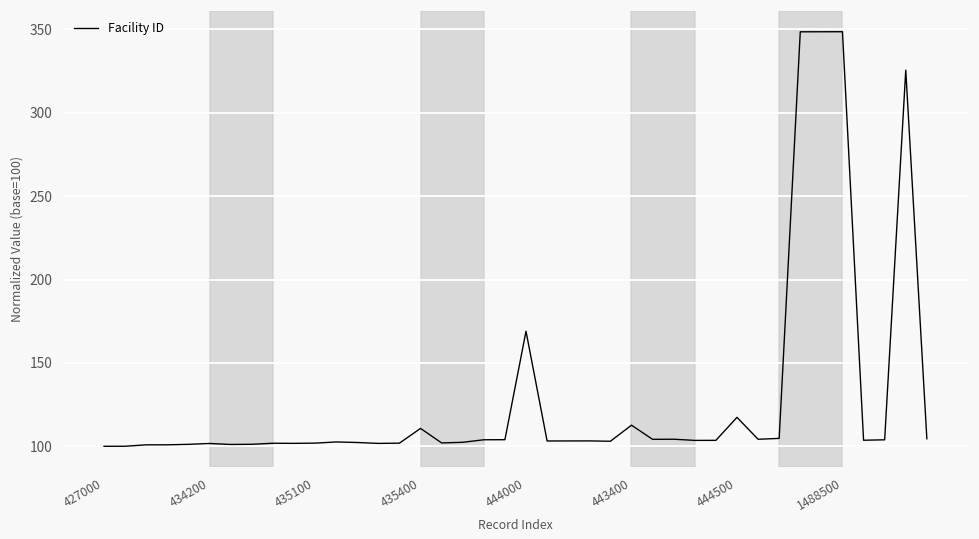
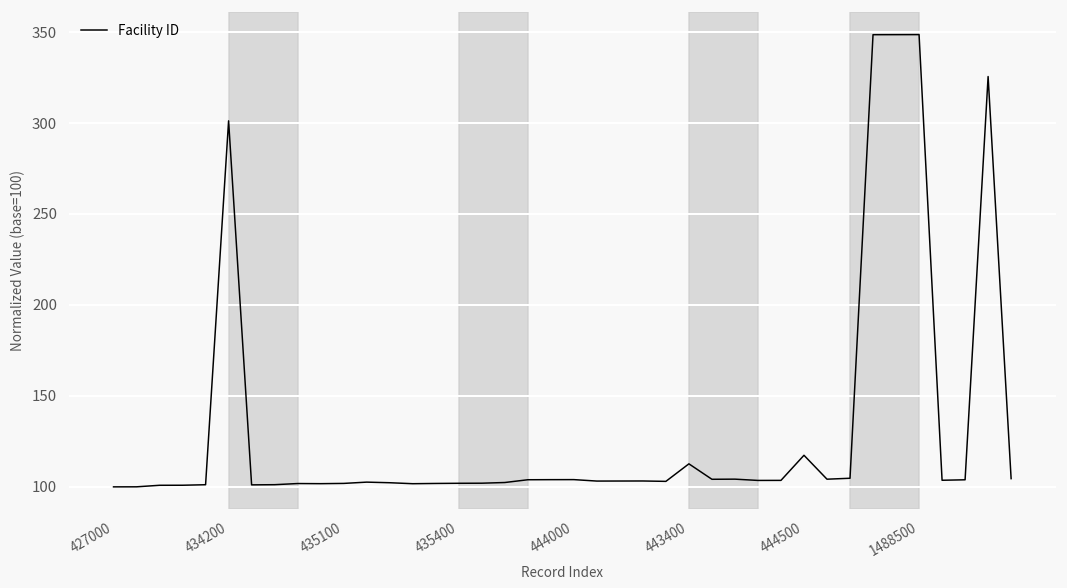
  {
    "427000": 100,
-   "434200": 102,
+   "434200": 301,
    "435100": 102,
-   "435400": 111,
-   "444000": 169,
+   "435400": 102,
+   "444000": 104,
    "443400": 113,
    "444500": 117,
    "1488500": 349
  }
